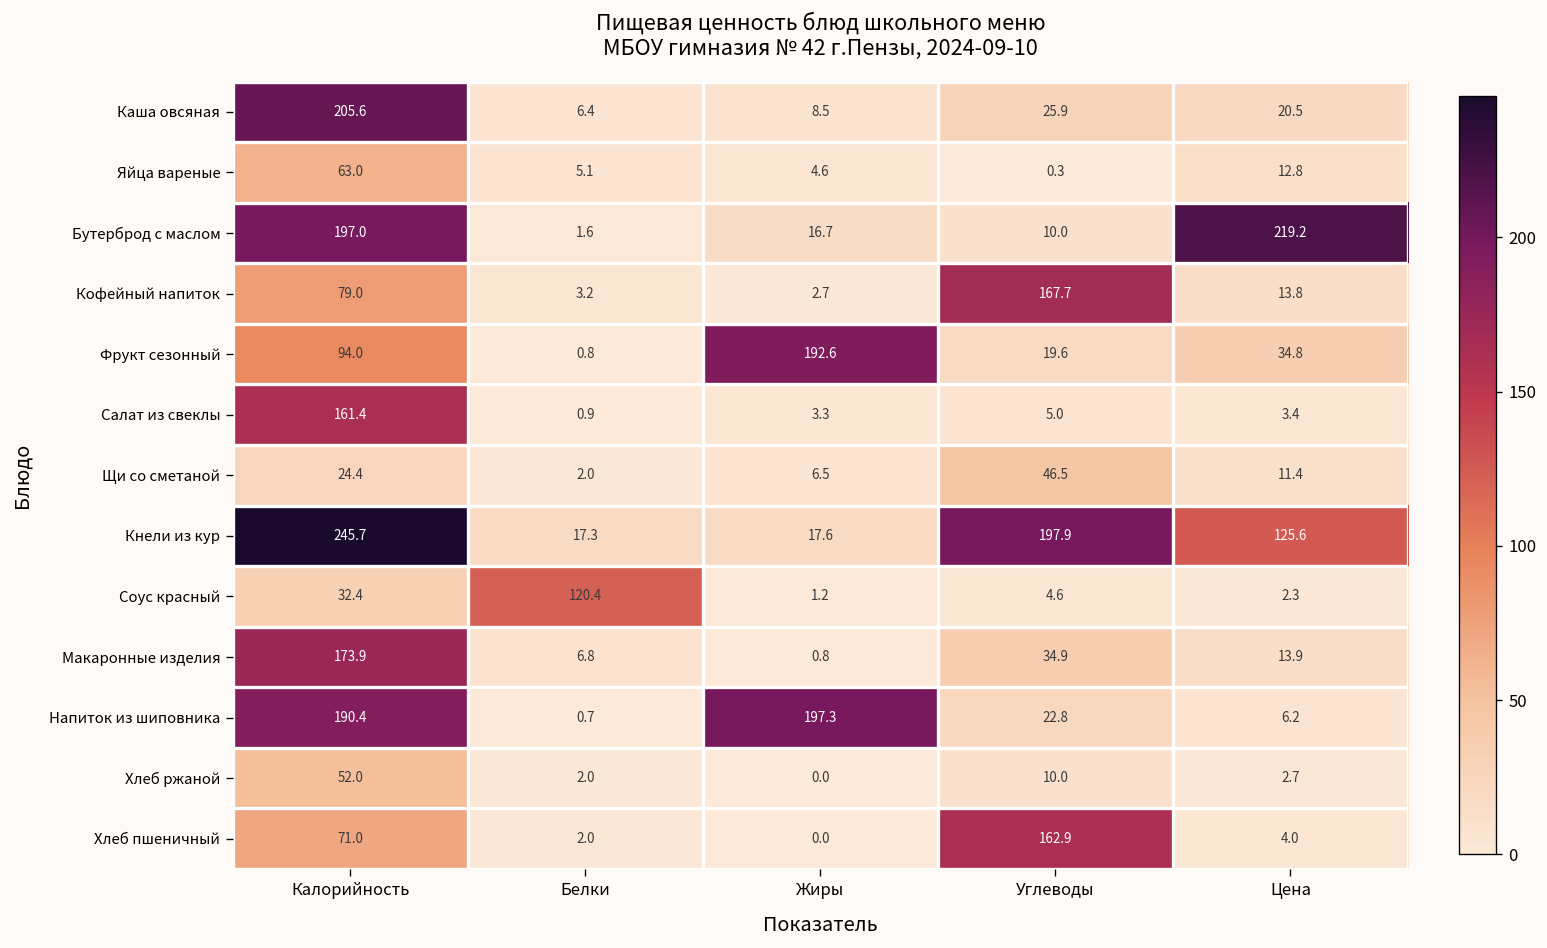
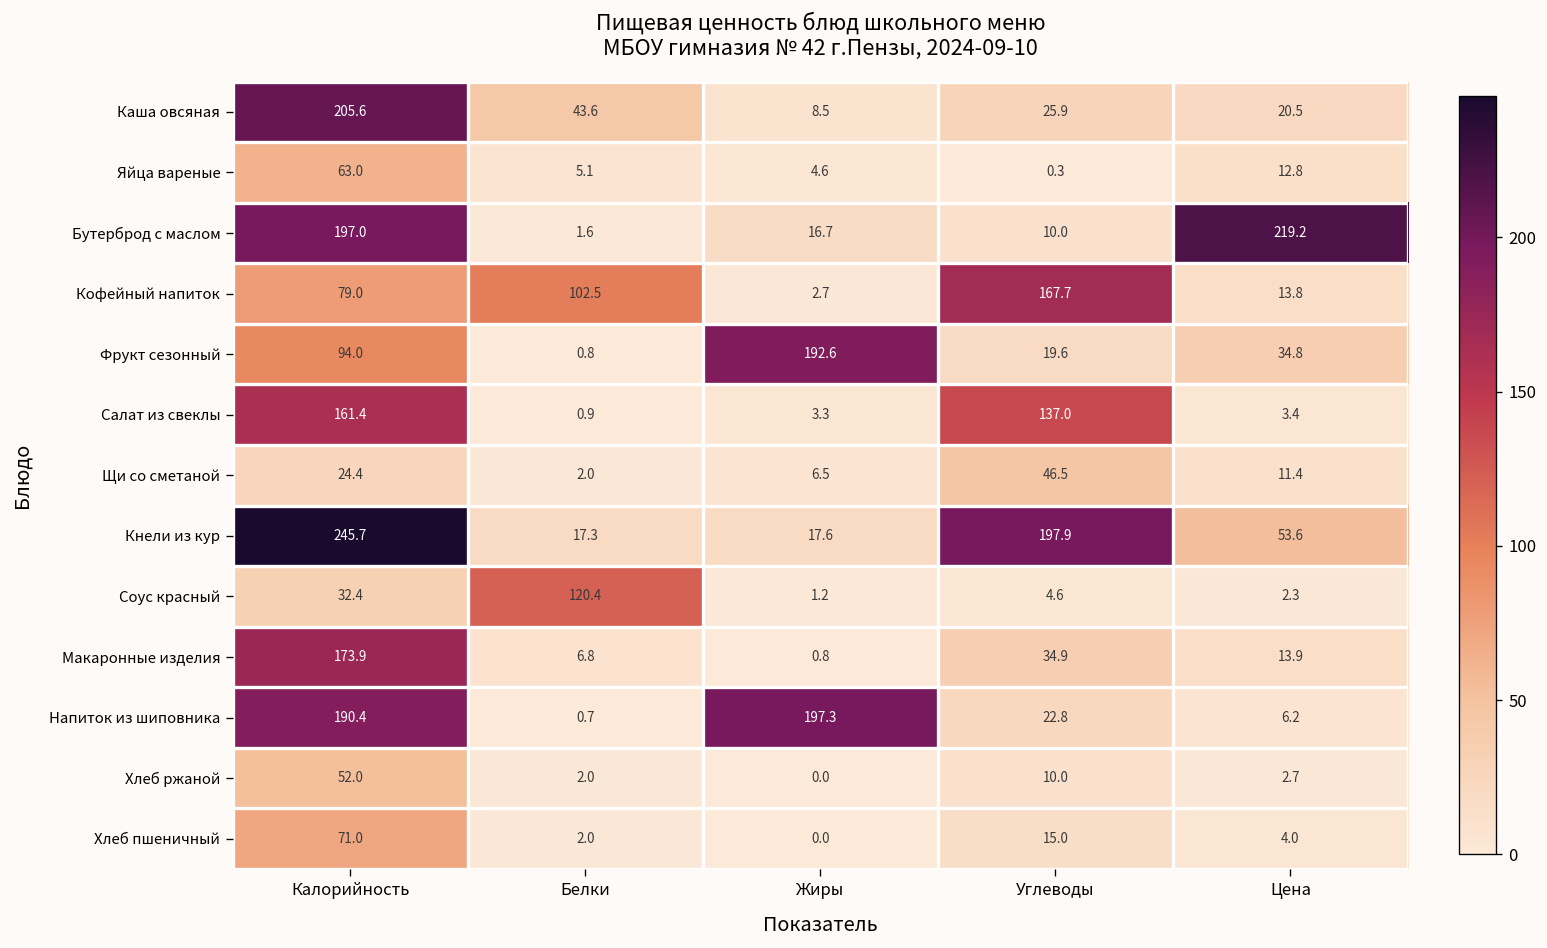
  {
    "Каша овсяная": {
      "Калорийность": 205.6,
-     "Белки": 6.4,
+     "Белки": 43.6,
      "Жиры": 8.5,
      "Углеводы": 25.9,
      "Цена": 20.5
    },
    "Яйца вареные": {
      "Калорийность": 63.0,
      "Белки": 5.1,
      "Жиры": 4.6,
      "Углеводы": 0.3,
      "Цена": 12.8
    },
    "Бутерброд с маслом": {
      "Калорийность": 197.0,
      "Белки": 1.6,
      "Жиры": 16.7,
      "Углеводы": 10.0,
      "Цена": 219.2
    },
    "Кофейный напиток": {
      "Калорийность": 79.0,
-     "Белки": 3.2,
+     "Белки": 102.5,
      "Жиры": 2.7,
      "Углеводы": 167.7,
      "Цена": 13.8
    },
    "Фрукт сезонный": {
      "Калорийность": 94.0,
      "Белки": 0.8,
      "Жиры": 192.6,
      "Углеводы": 19.6,
      "Цена": 34.8
    },
    "Салат из свеклы": {
      "Калорийность": 161.4,
      "Белки": 0.9,
      "Жиры": 3.3,
-     "Углеводы": 5.0,
+     "Углеводы": 137.0,
      "Цена": 3.4
    },
    "Щи со сметаной": {
      "Калорийность": 24.4,
      "Белки": 2.0,
      "Жиры": 6.5,
      "Углеводы": 46.5,
      "Цена": 11.4
    },
    "Кнели из кур": {
      "Калорийность": 245.7,
      "Белки": 17.3,
      "Жиры": 17.6,
      "Углеводы": 197.9,
-     "Цена": 125.6
+     "Цена": 53.6
    },
    "Соус красный": {
      "Калорийность": 32.4,
      "Белки": 120.4,
      "Жиры": 1.2,
      "Углеводы": 4.6,
      "Цена": 2.3
    },
    "Макаронные изделия": {
      "Калорийность": 173.9,
      "Белки": 6.8,
      "Жиры": 0.8,
      "Углеводы": 34.9,
      "Цена": 13.9
    },
    "Напиток из шиповника": {
      "Калорийность": 190.4,
      "Белки": 0.7,
      "Жиры": 197.3,
      "Углеводы": 22.8,
      "Цена": 6.2
    },
    "Хлеб ржаной": {
      "Калорийность": 52.0,
      "Белки": 2.0,
      "Жиры": 0.0,
      "Углеводы": 10.0,
      "Цена": 2.7
    },
    "Хлеб пшеничный": {
      "Калорийность": 71.0,
      "Белки": 2.0,
      "Жиры": 0.0,
-     "Углеводы": 162.9,
+     "Углеводы": 15.0,
      "Цена": 4.0
    }
  }
